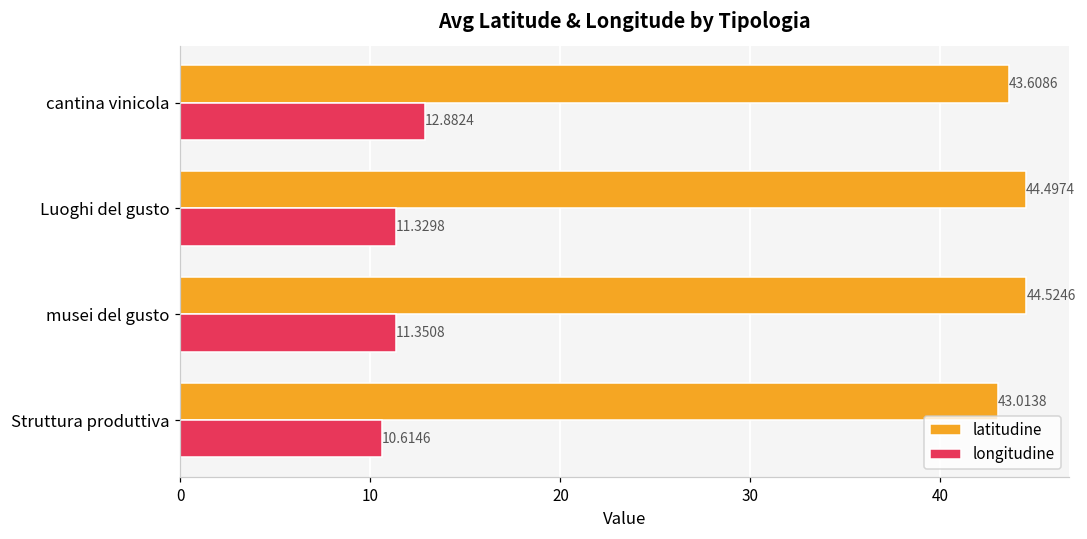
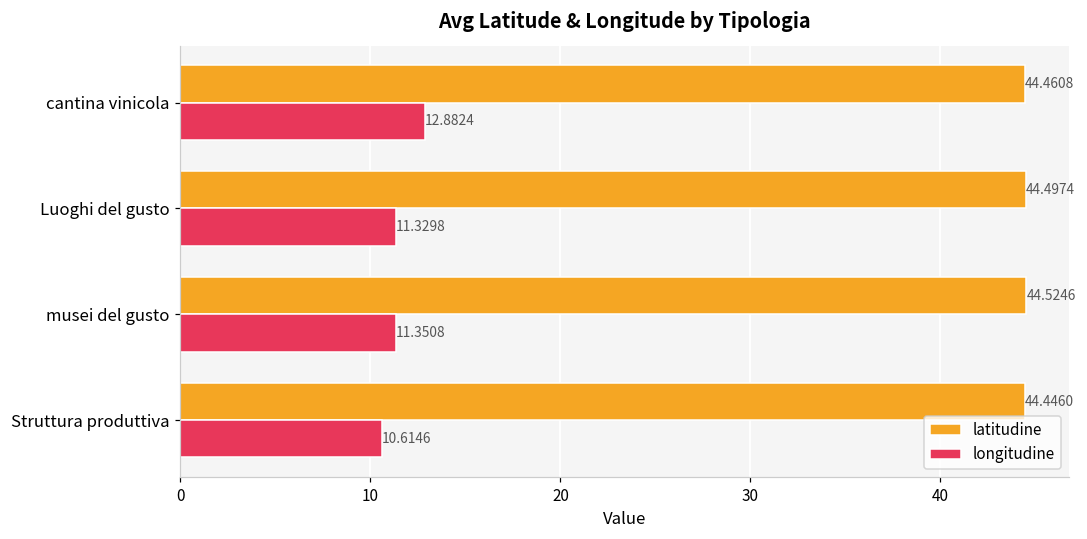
  {
    "latitudine": {
-     "cantina vinicola": 43.6086,
+     "cantina vinicola": 44.4608,
      "Luoghi del gusto": 44.4974,
      "musei del gusto": 44.5246,
-     "Struttura produttiva": 43.0138
+     "Struttura produttiva": 44.4460
    },
    "longitudine": {
      "cantina vinicola": 12.8824,
      "Luoghi del gusto": 11.3298,
      "musei del gusto": 11.3508,
      "Struttura produttiva": 10.6146
    }
  }
